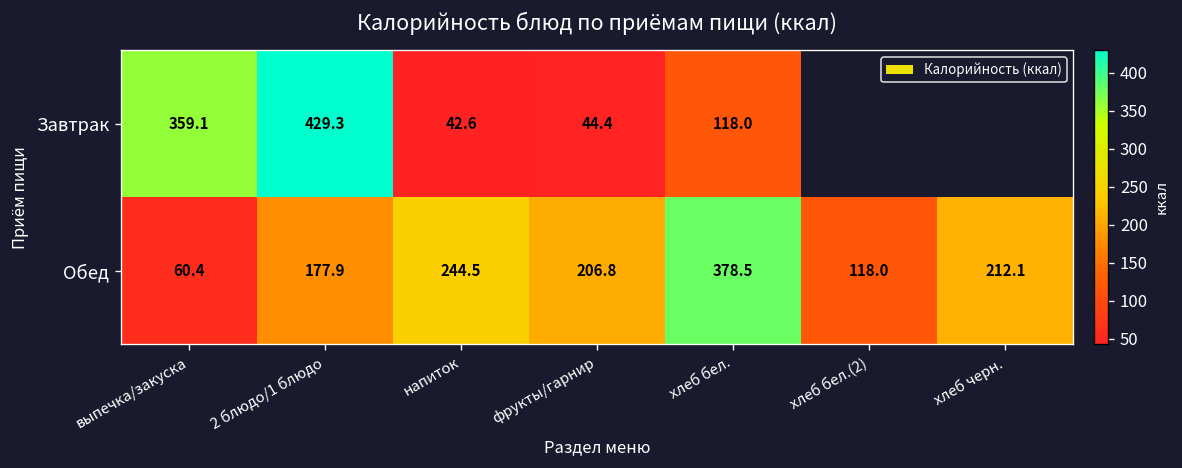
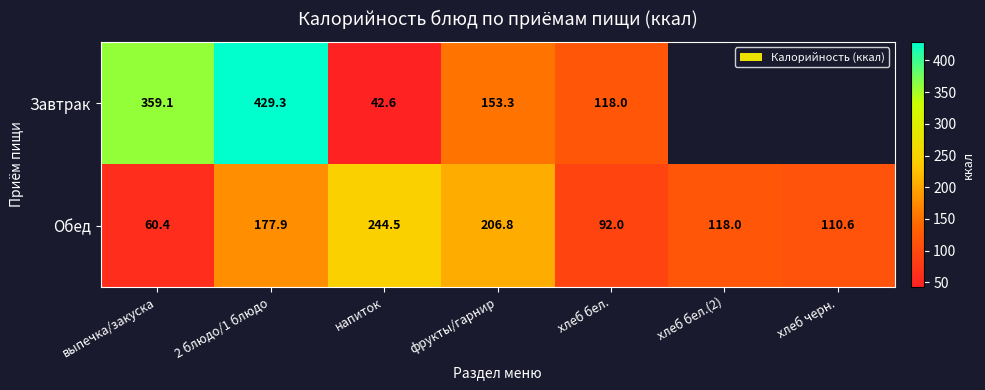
  {
    "Завтрак": {
      "выпечка/закуска": 359.1,
      "2 блюдо/1 блюдо": 429.3,
      "напиток": 42.6,
-     "фрукты/гарнир": 44.4,
+     "фрукты/гарнир": 153.3,
      "хлеб бел.": 118.0
    },
    "Обед": {
      "выпечка/закуска": 60.4,
      "2 блюдо/1 блюдо": 177.9,
      "напиток": 244.5,
      "фрукты/гарнир": 206.8,
-     "хлеб бел.": 378.5,
+     "хлеб бел.": 92.0,
      "хлеб бел.(2)": 118.0,
-     "хлеб черн.": 212.1
+     "хлеб черн.": 110.6
    }
  }
